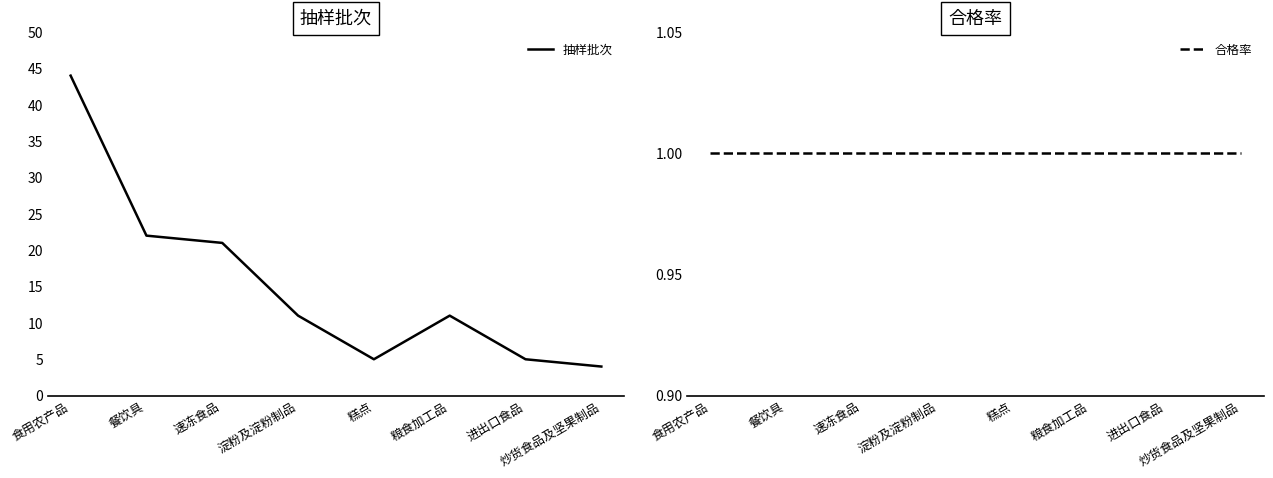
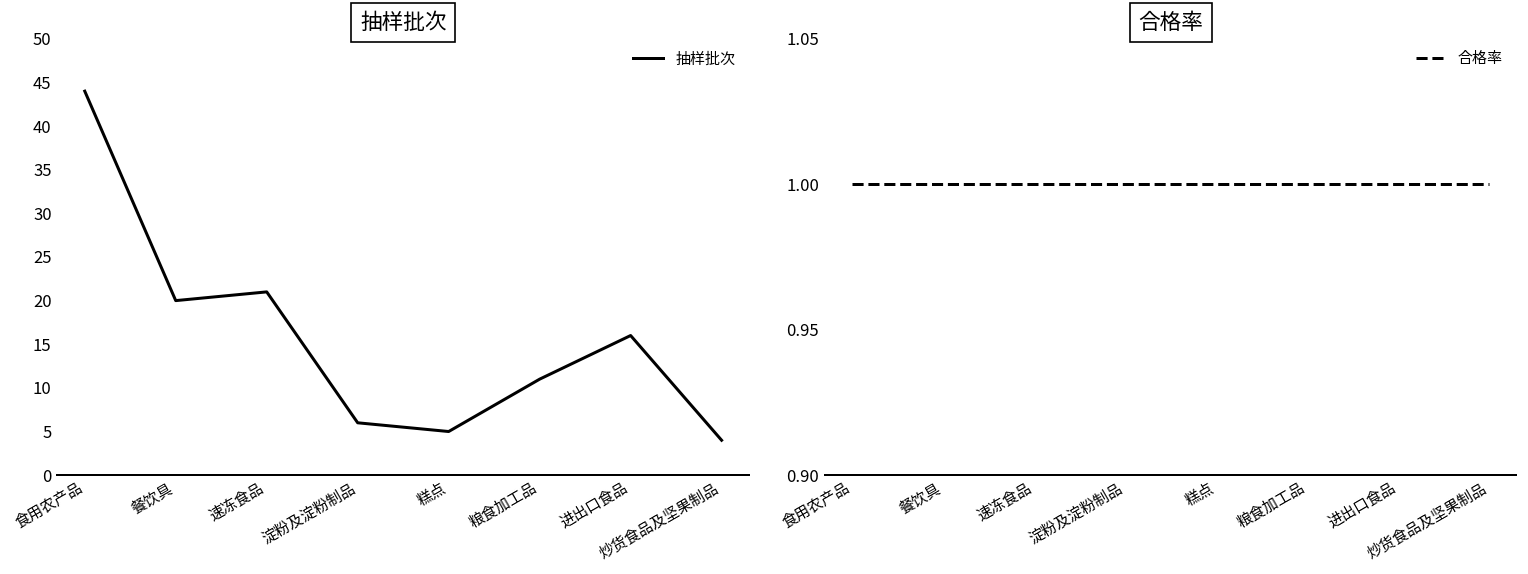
  {
    "抽样批次": {
      "食用农产品": 44,
-     "餐饮具": 22,
+     "餐饮具": 20,
      "速冻食品": 21,
-     "淀粉及淀粉制品": 11,
+     "淀粉及淀粉制品": 6,
      "糕点": 5,
      "粮食加工品": 11,
-     "进出口食品": 5,
+     "进出口食品": 16,
      "炒货食品及坚果制品": 4
    },
    "合格率": {
      "食用农产品": 1.000,
      "餐饮具": 1.000,
      "速冻食品": 1.000,
      "淀粉及淀粉制品": 1.000,
      "糕点": 1.000,
      "粮食加工品": 1.000,
      "进出口食品": 1.000,
      "炒货食品及坚果制品": 1.000
    }
  }
